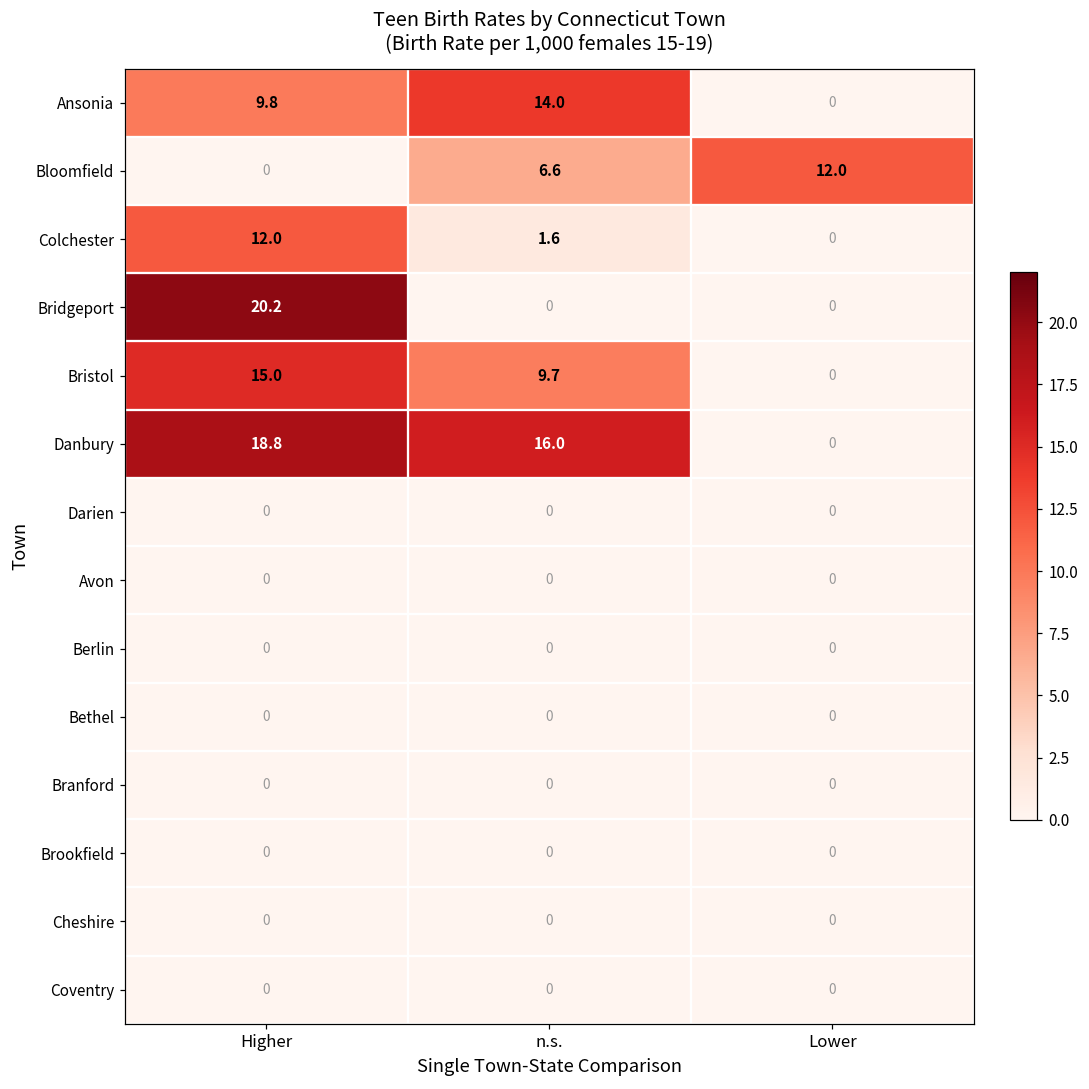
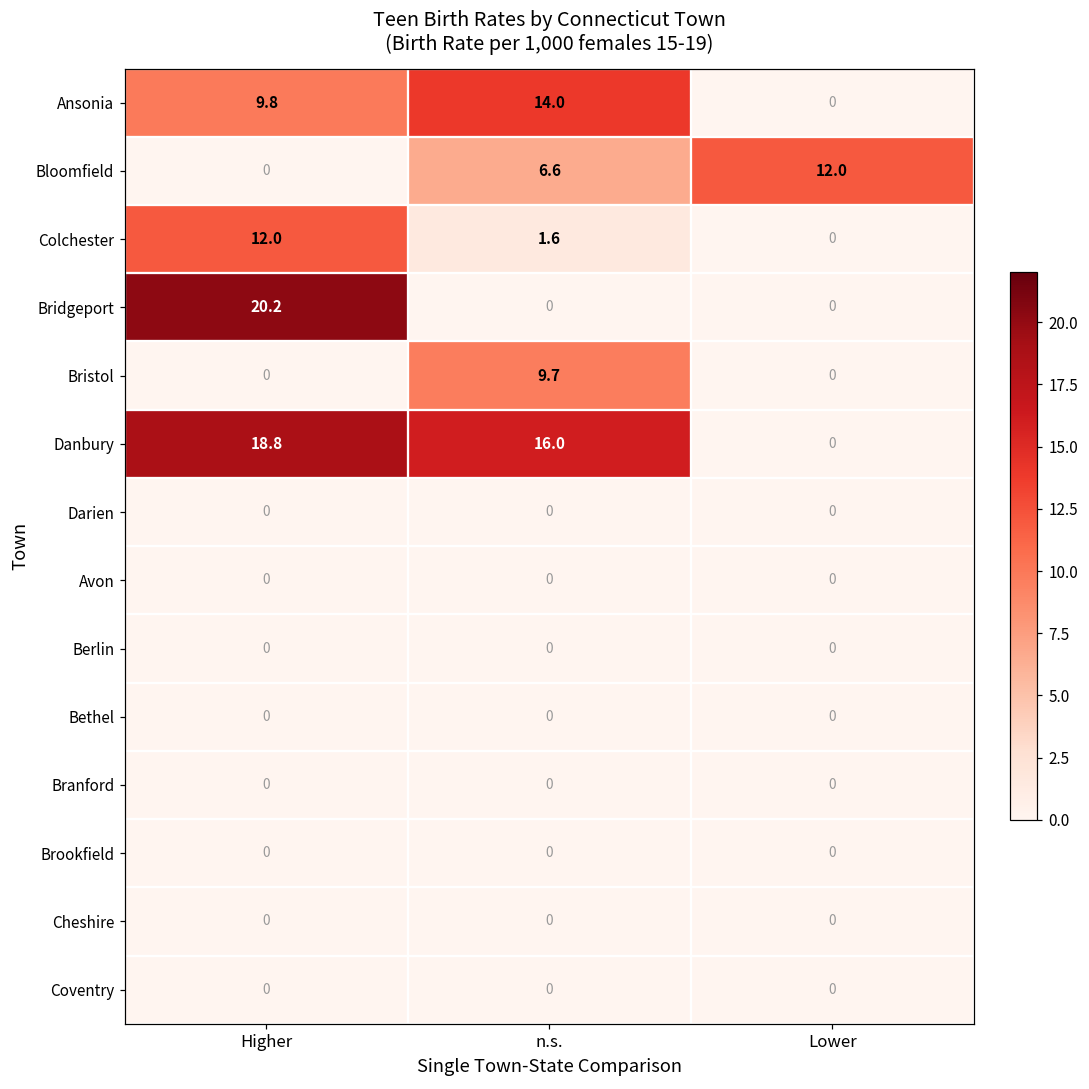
  {
    "Ansonia": {
      "Higher": 9.8,
      "n.s.": 14.0,
      "Lower": 0
    },
    "Bloomfield": {
      "Higher": 0,
      "n.s.": 6.6,
      "Lower": 12.0
    },
    "Colchester": {
      "Higher": 12.0,
      "n.s.": 1.6,
      "Lower": 0
    },
    "Bridgeport": {
      "Higher": 20.2,
      "n.s.": 0,
      "Lower": 0
    },
    "Bristol": {
-     "Higher": 15.0,
+     "Higher": 0,
      "n.s.": 9.7,
      "Lower": 0
    },
    "Danbury": {
      "Higher": 18.8,
      "n.s.": 16.0,
      "Lower": 0
    },
    "Darien": {
      "Higher": 0,
      "n.s.": 0,
      "Lower": 0
    },
    "Avon": {
      "Higher": 0,
      "n.s.": 0,
      "Lower": 0
    },
    "Berlin": {
      "Higher": 0,
      "n.s.": 0,
      "Lower": 0
    },
    "Bethel": {
      "Higher": 0,
      "n.s.": 0,
      "Lower": 0
    },
    "Branford": {
      "Higher": 0,
      "n.s.": 0,
      "Lower": 0
    },
    "Brookfield": {
      "Higher": 0,
      "n.s.": 0,
      "Lower": 0
    },
    "Cheshire": {
      "Higher": 0,
      "n.s.": 0,
      "Lower": 0
    },
    "Coventry": {
      "Higher": 0,
      "n.s.": 0,
      "Lower": 0
    }
  }
